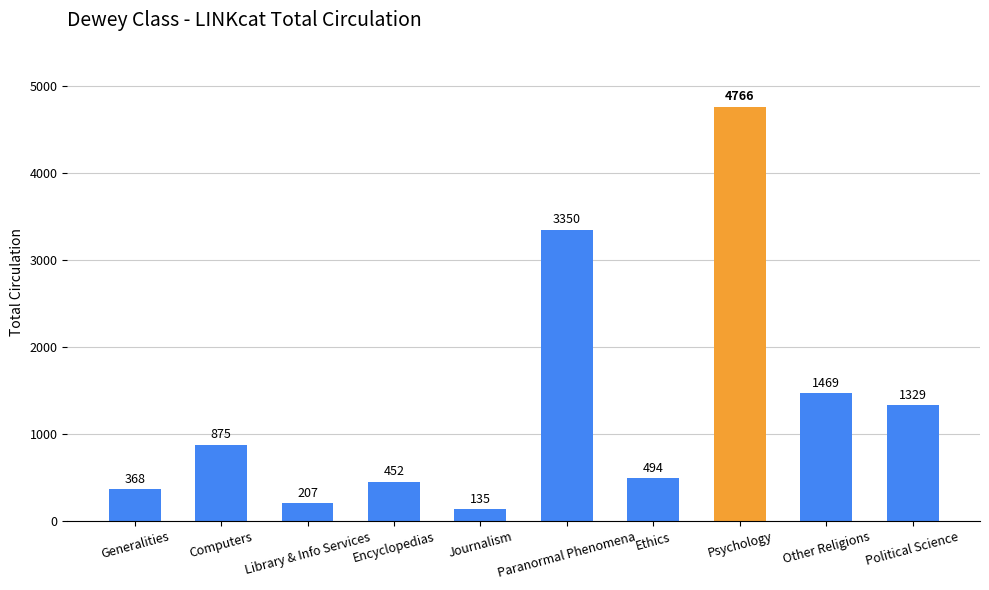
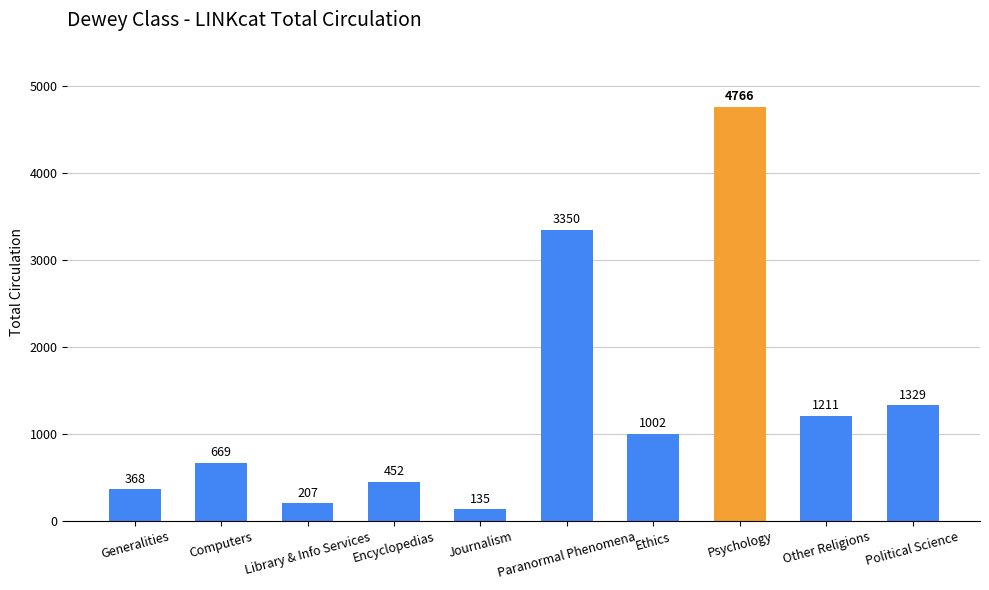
  {
    "Generalities": 368,
-   "Computers": 875,
+   "Computers": 669,
    "Library & Info Services": 207,
    "Encyclopedias": 452,
    "Journalism": 135,
    "Paranormal Phenomena": 3350,
-   "Ethics": 494,
+   "Ethics": 1002,
    "Psychology": 4766,
-   "Other Religions": 1469,
+   "Other Religions": 1211,
    "Political Science": 1329
  }
